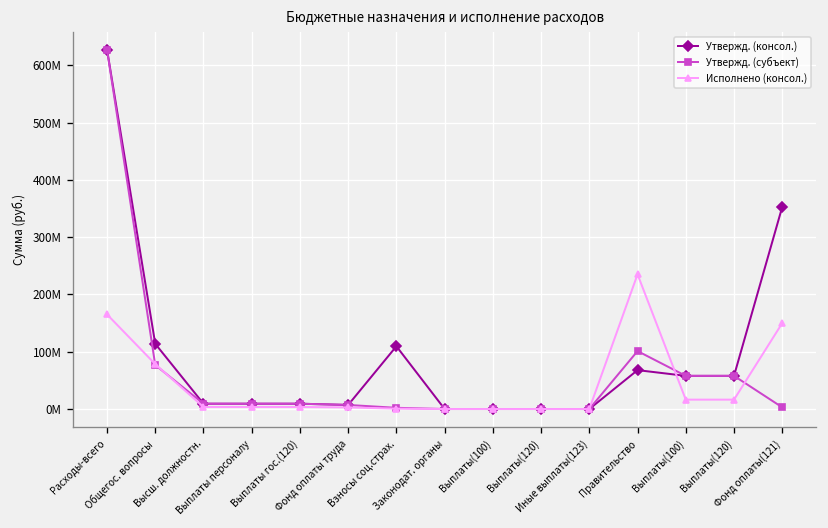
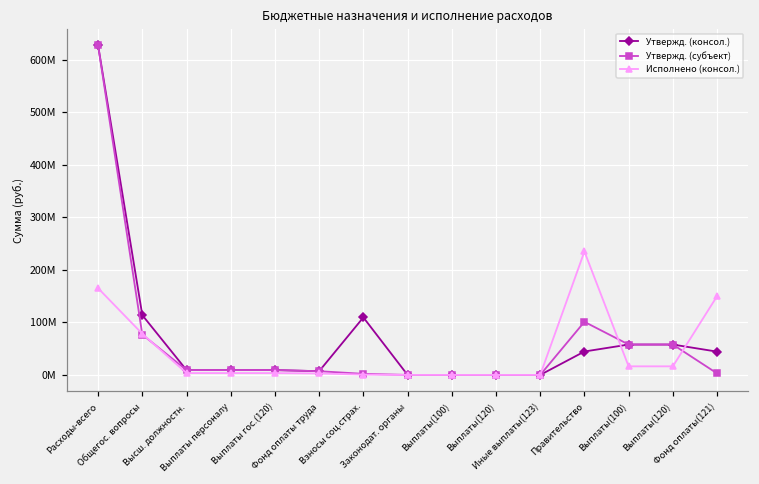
  {
    "Утвержд. (консол.)": {
      "Общегос. вопросы": 110000000,
      "Взносы соц.страх.": 110000000,
-     "Правительство": 70000000,
-     "Фонд оплаты(121)": 350000000
+     "Правительство": 40000000,
+     "Фонд оплаты(121)": 40000000
    },
    "Утвержд. (субъект)": {
      "Правительство": 100000000,
      "Фонд оплаты(121)": 0
    },
    "Исполнено (консол.)": {
      "Расходы-всего": 170000000,
      "Высш. должностн.": 0,
      "Выплаты персоналу": 0,
      "Выплаты гос.(120)": 0,
      "Правительство": 240000000,
      "Фонд оплаты(121)": 150000000
    }
  }
